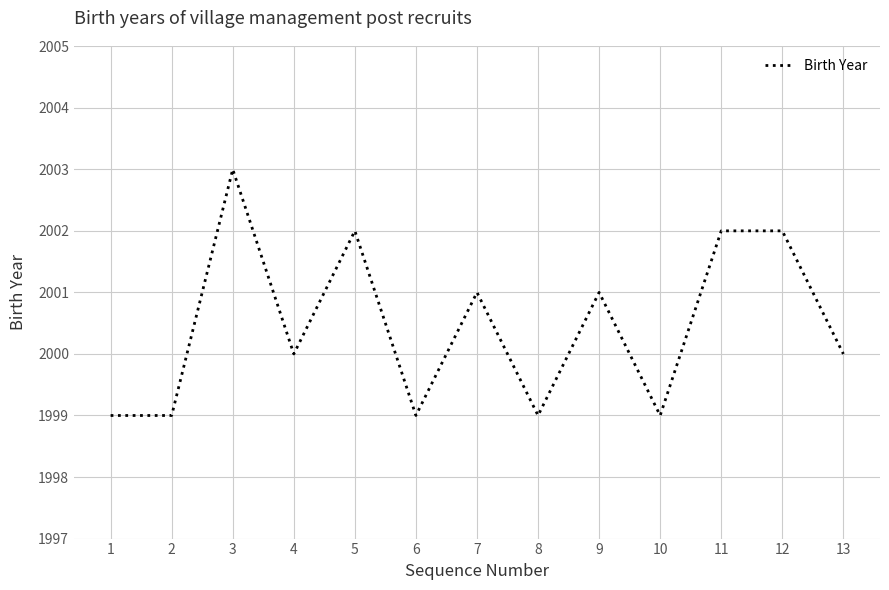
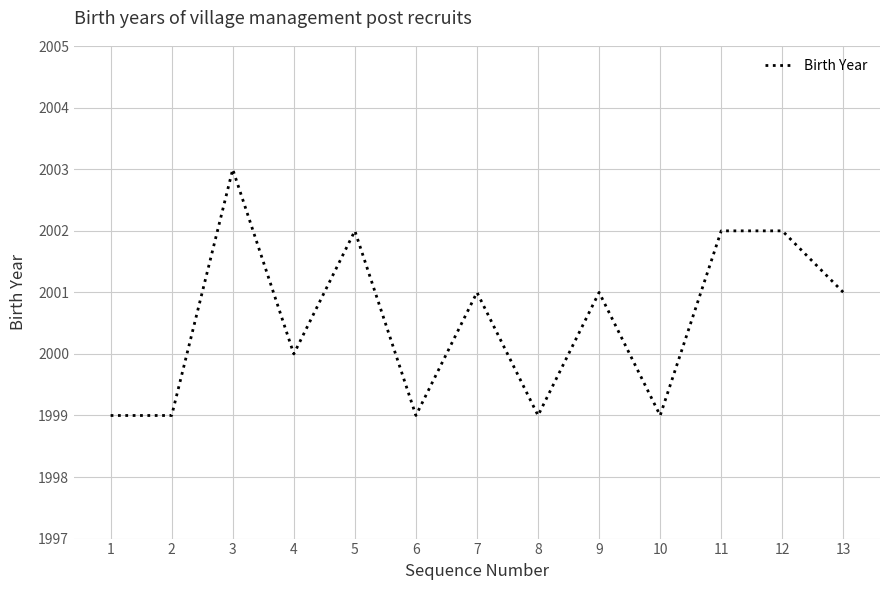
  {
    "1": 1999,
    "2": 1999,
    "3": 2003,
    "4": 2000,
    "5": 2002,
    "6": 1999,
    "7": 2001,
    "8": 1999,
    "9": 2001,
    "10": 1999,
    "11": 2002,
    "12": 2002,
-   "13": 2000
+   "13": 2001
  }
